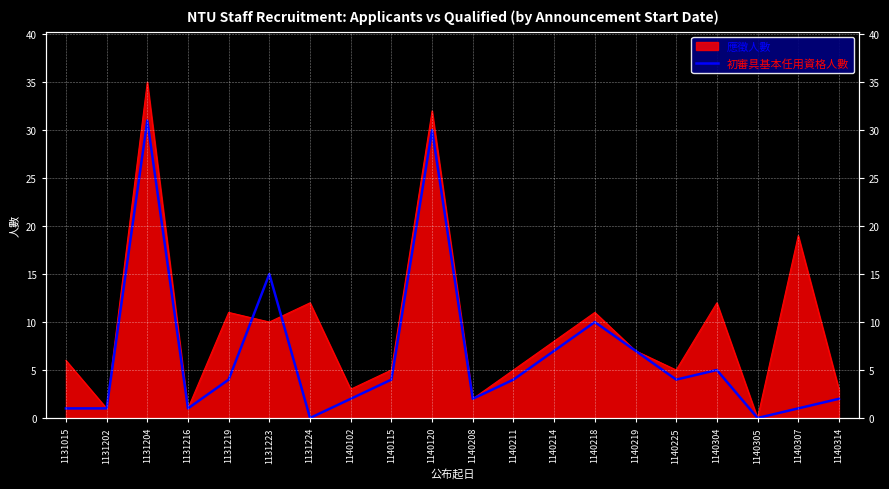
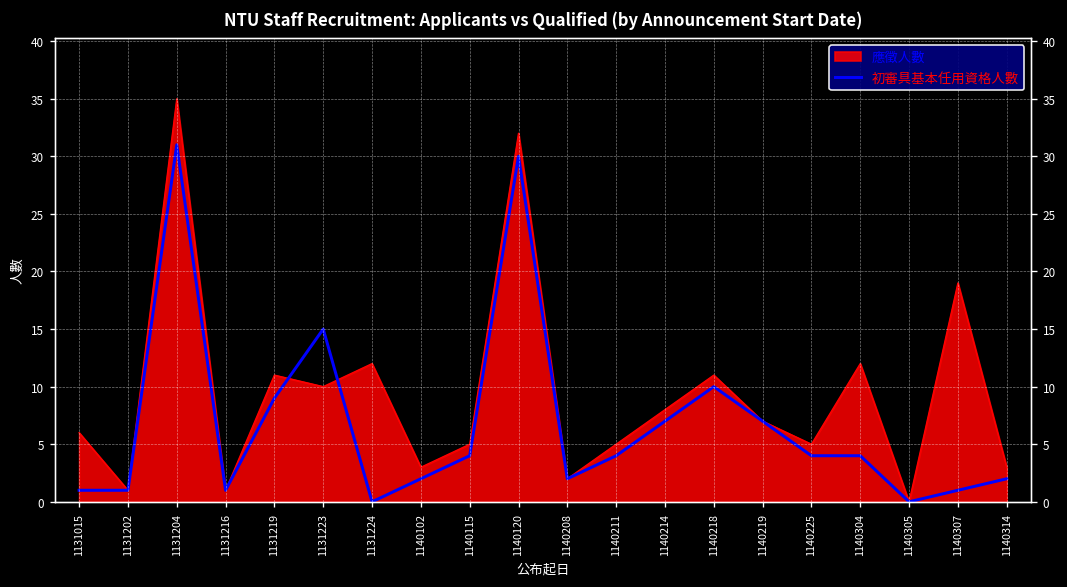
  {
    "應徵人數": {
      "1131015": 6,
      "1131204": 35,
      "1131219": 11,
      "1131223": 10,
      "1131224": 12,
      "1140102": 3,
      "1140115": 5,
      "1140120": 32,
      "1140211": 5,
      "1140214": 8,
      "1140218": 11,
      "1140225": 5,
      "1140304": 12,
      "1140307": 19,
      "1140314": 3
    },
    "初審具基本任用資格人數": {
      "1131015": 1,
      "1131204": 31,
-     "1131219": 4,
+     "1131219": 9,
      "1131223": 15,
      "1131224": 0,
      "1140102": 2,
      "1140115": 4,
      "1140120": 30,
      "1140211": 4,
      "1140214": 7,
      "1140218": 10,
      "1140225": 4,
-     "1140304": 5,
+     "1140304": 4,
      "1140307": 1,
      "1140314": 2
    }
  }
